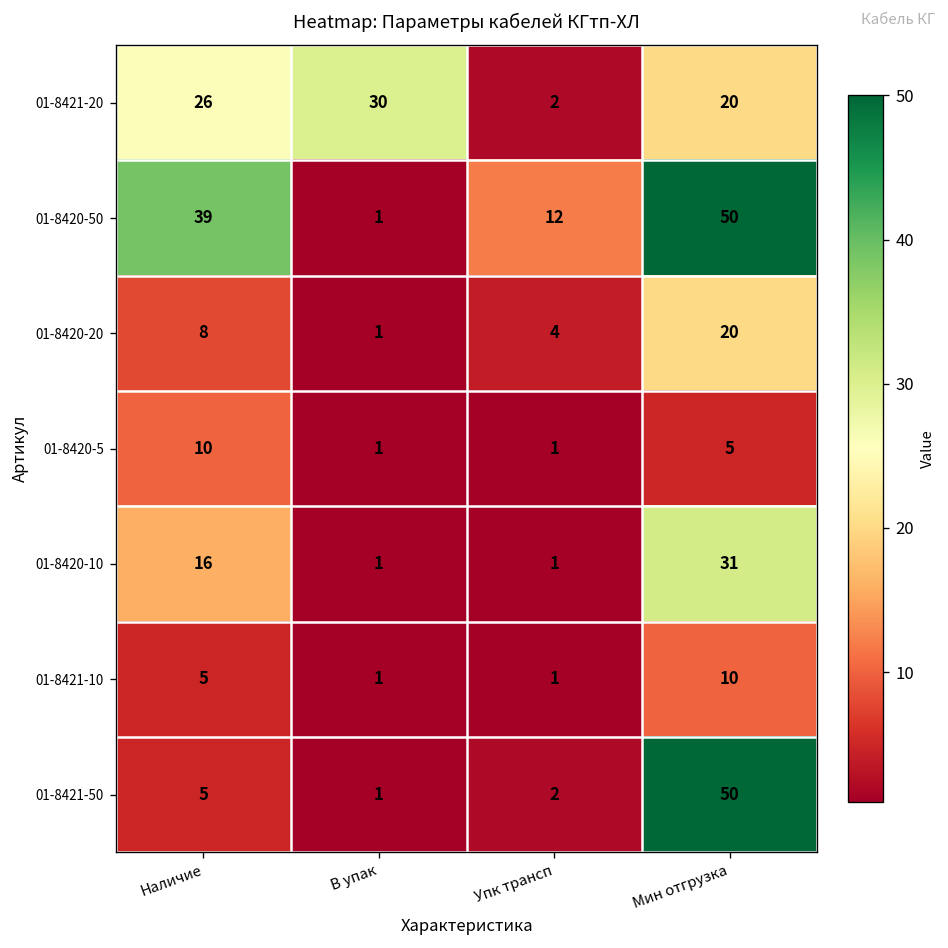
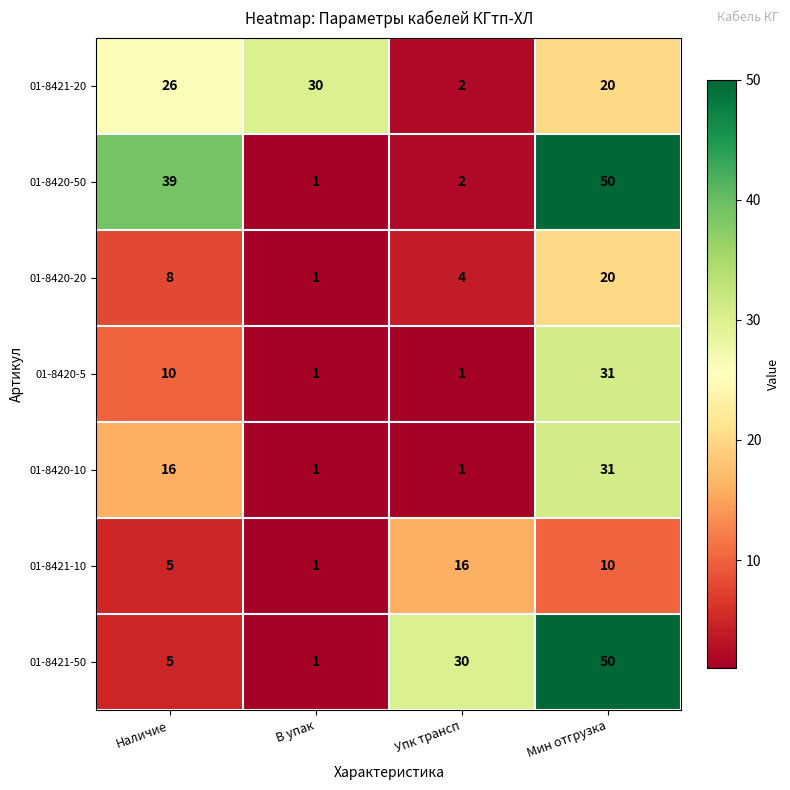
  {
    "01-8421-20": {
      "Наличие": 26,
      "В упак": 30,
      "Упк трансп": 2,
      "Мин отгрузка": 20
    },
    "01-8420-50": {
      "Наличие": 39,
      "В упак": 1,
-     "Упк трансп": 12,
+     "Упк трансп": 2,
      "Мин отгрузка": 50
    },
    "01-8420-20": {
      "Наличие": 8,
      "В упак": 1,
      "Упк трансп": 4,
      "Мин отгрузка": 20
    },
    "01-8420-5": {
      "Наличие": 10,
      "В упак": 1,
      "Упк трансп": 1,
-     "Мин отгрузка": 5
+     "Мин отгрузка": 31
    },
    "01-8420-10": {
      "Наличие": 16,
      "В упак": 1,
      "Упк трансп": 1,
      "Мин отгрузка": 31
    },
    "01-8421-10": {
      "Наличие": 5,
      "В упак": 1,
-     "Упк трансп": 1,
+     "Упк трансп": 16,
      "Мин отгрузка": 10
    },
    "01-8421-50": {
      "Наличие": 5,
      "В упак": 1,
-     "Упк трансп": 2,
+     "Упк трансп": 30,
      "Мин отгрузка": 50
    }
  }
